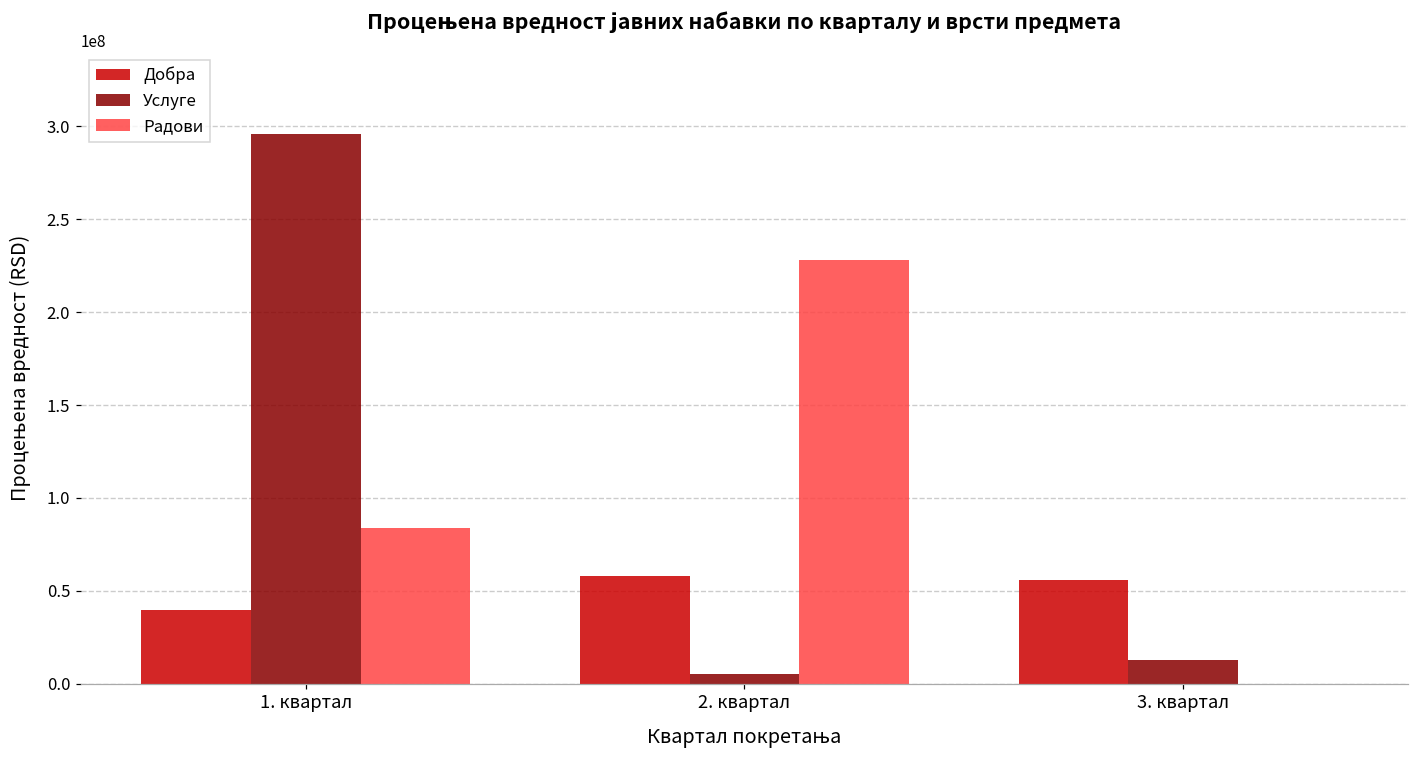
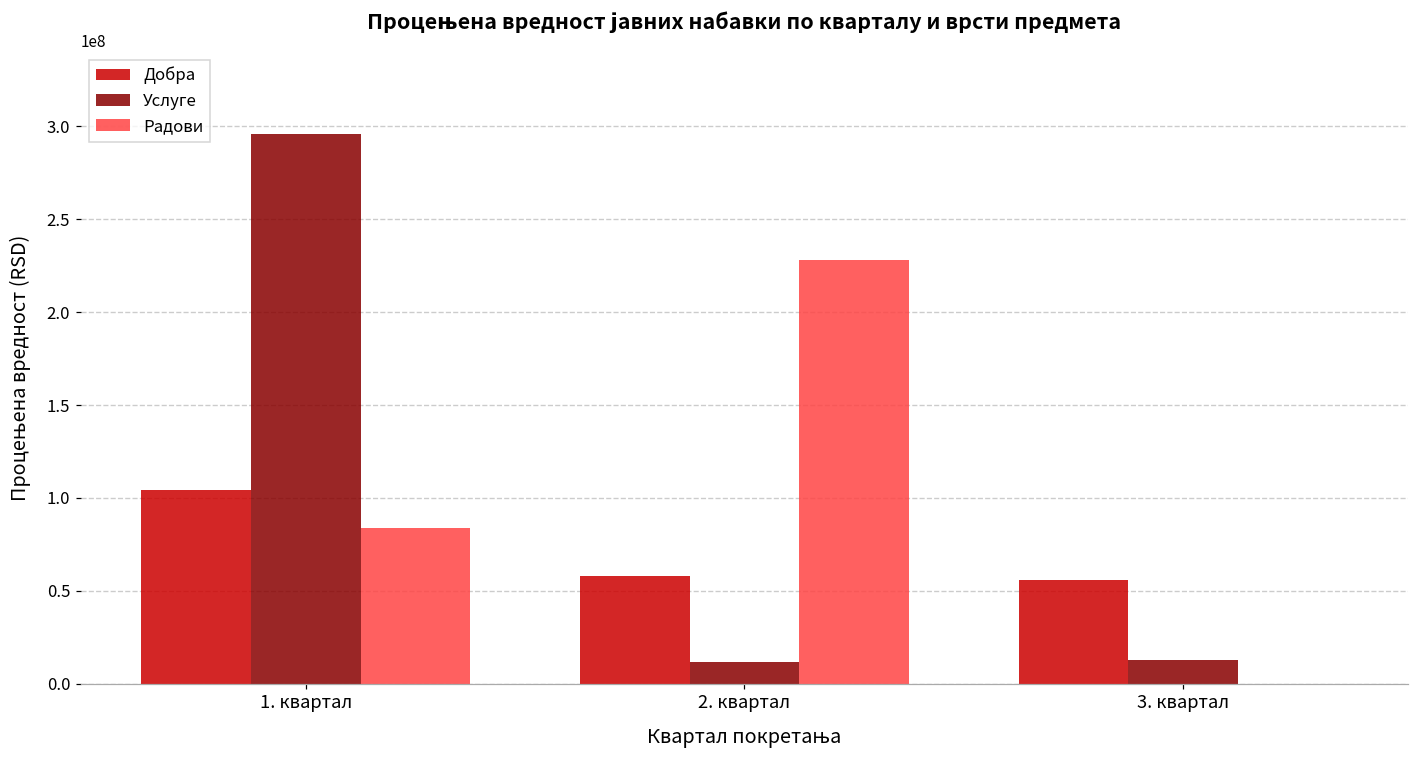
  {
    "Добра": {
-     "1. квартал": 40000000,
+     "1. квартал": 104000000,
      "2. квартал": 58000000,
      "3. квартал": 56000000
    },
    "Услуге": {
      "1. квартал": 296000000,
-     "2. квартал": 5000000,
+     "2. квартал": 12000000,
      "3. квартал": 13000000
    },
    "Радови": {
      "1. квартал": 84000000,
      "2. квартал": 228000000,
      "3. квартал": 0
    }
  }
